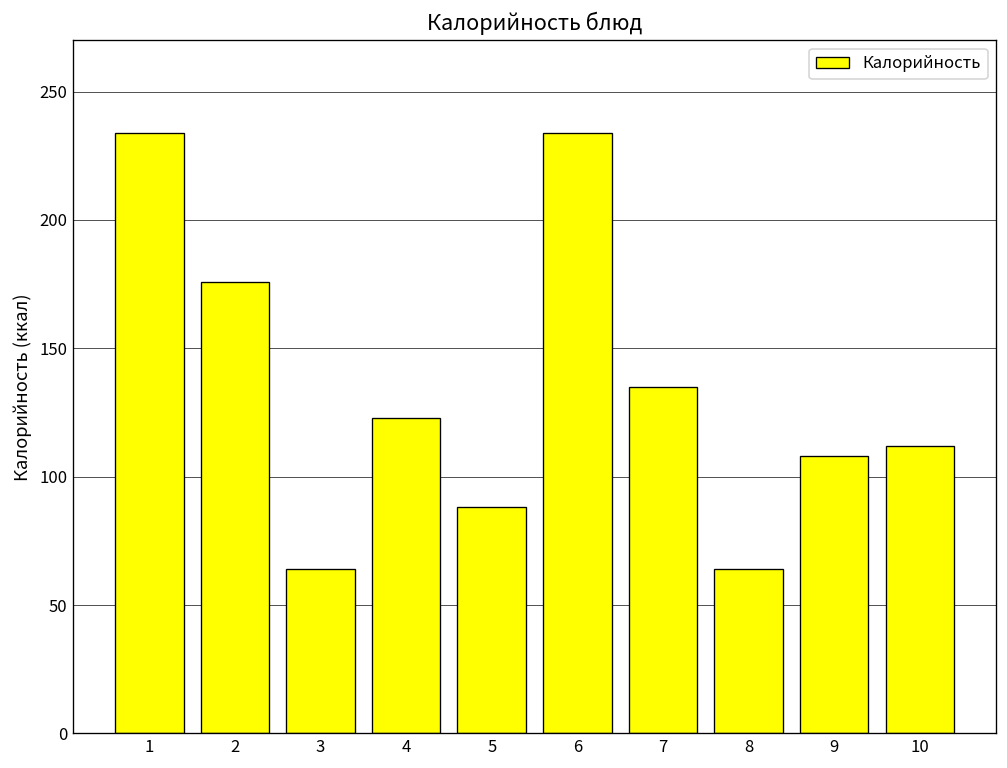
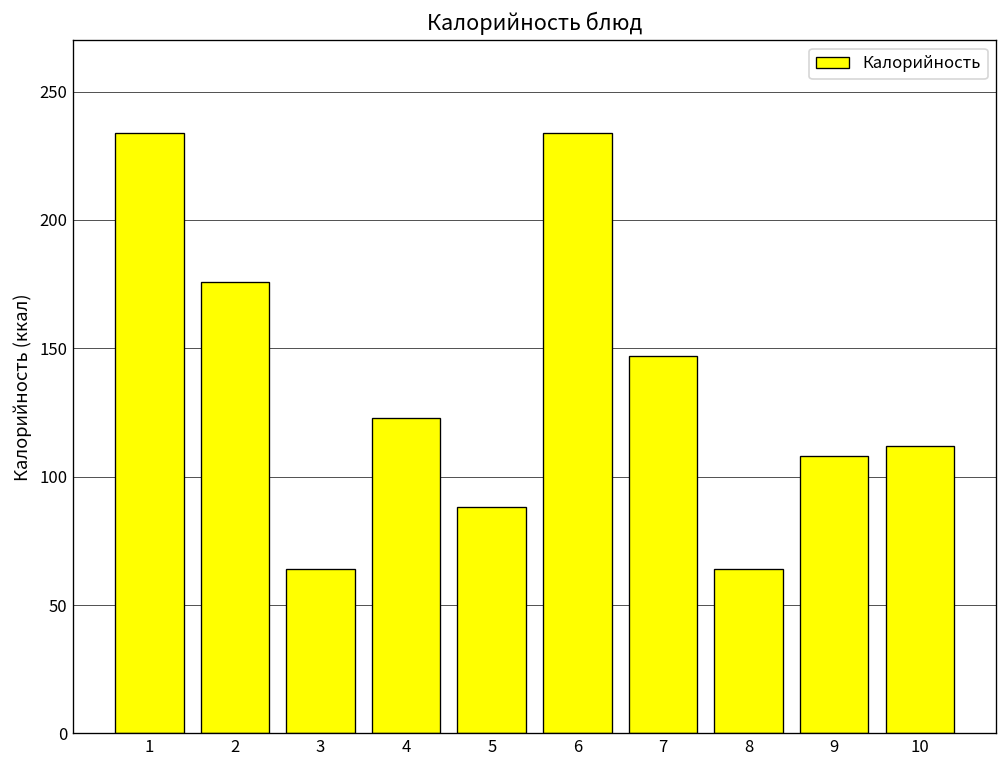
  {
    "1": 234,
    "2": 176,
    "3": 64,
    "4": 123,
    "5": 88,
    "6": 234,
-   "7": 135,
+   "7": 147,
    "8": 64,
    "9": 108,
    "10": 112
  }
